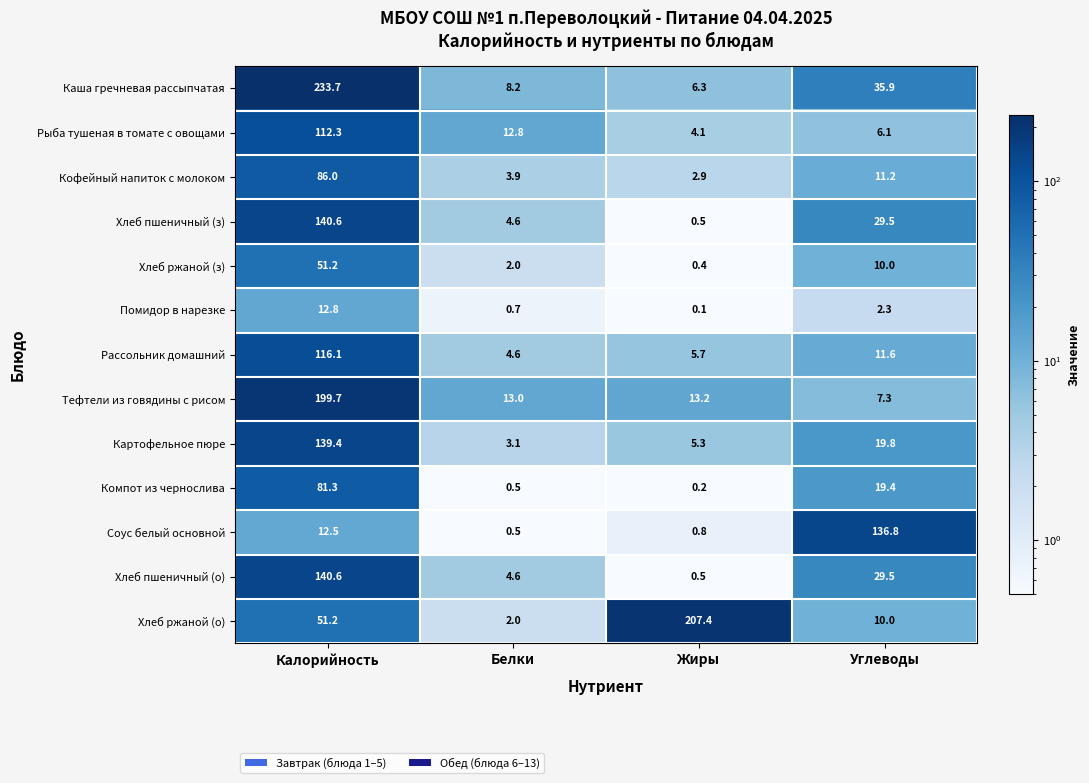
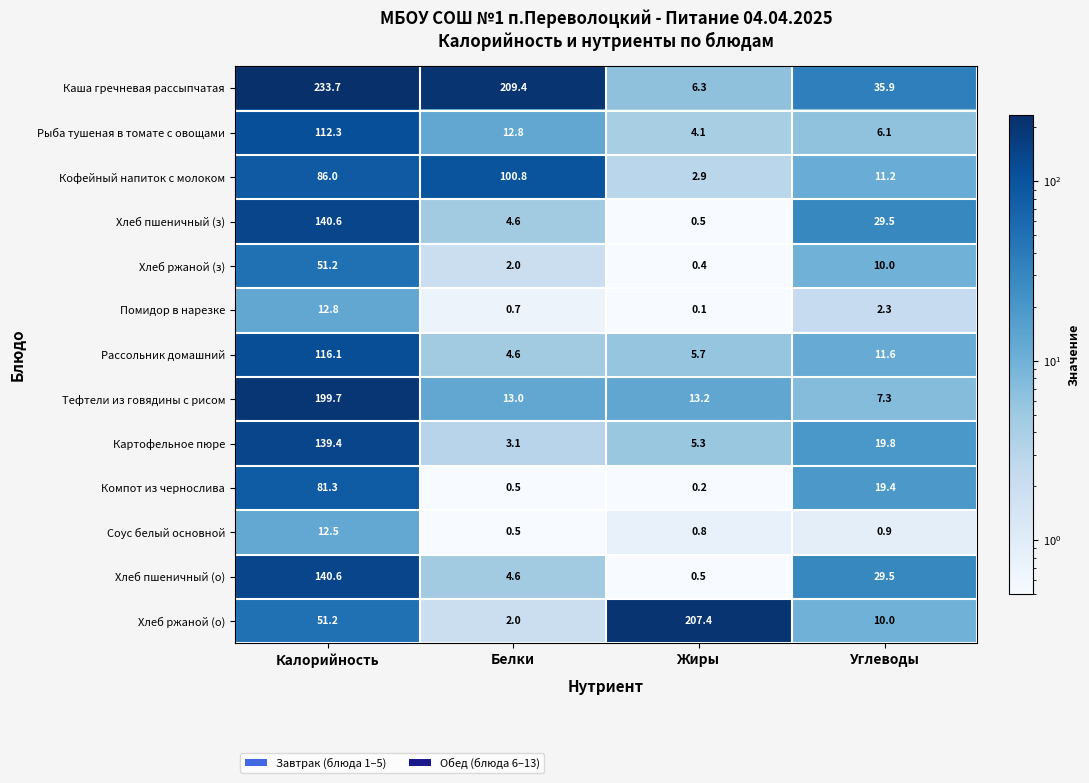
  {
    "Каша гречневая рассыпчатая": {
      "Калорийность": 233.7,
-     "Белки": 8.2,
+     "Белки": 209.4,
      "Жиры": 6.3,
      "Углеводы": 35.9
    },
    "Рыба тушеная в томате с овощами": {
      "Калорийность": 112.3,
      "Белки": 12.8,
      "Жиры": 4.1,
      "Углеводы": 6.1
    },
    "Кофейный напиток с молоком": {
      "Калорийность": 86.0,
-     "Белки": 3.9,
+     "Белки": 100.8,
      "Жиры": 2.9,
      "Углеводы": 11.2
    },
    "Хлеб пшеничный (з)": {
      "Калорийность": 140.6,
      "Белки": 4.6,
      "Жиры": 0.5,
      "Углеводы": 29.5
    },
    "Хлеб ржаной (з)": {
      "Калорийность": 51.2,
      "Белки": 2.0,
      "Жиры": 0.4,
      "Углеводы": 10.0
    },
    "Помидор в нарезке": {
      "Калорийность": 12.8,
      "Белки": 0.7,
      "Жиры": 0.1,
      "Углеводы": 2.3
    },
    "Рассольник домашний": {
      "Калорийность": 116.1,
      "Белки": 4.6,
      "Жиры": 5.7,
      "Углеводы": 11.6
    },
    "Тефтели из говядины с рисом": {
      "Калорийность": 199.7,
      "Белки": 13.0,
      "Жиры": 13.2,
      "Углеводы": 7.3
    },
    "Картофельное пюре": {
      "Калорийность": 139.4,
      "Белки": 3.1,
      "Жиры": 5.3,
      "Углеводы": 19.8
    },
    "Компот из чернослива": {
      "Калорийность": 81.3,
      "Белки": 0.5,
      "Жиры": 0.2,
      "Углеводы": 19.4
    },
    "Соус белый основной": {
      "Калорийность": 12.5,
      "Белки": 0.5,
      "Жиры": 0.8,
-     "Углеводы": 136.8
+     "Углеводы": 0.9
    },
    "Хлеб пшеничный (о)": {
      "Калорийность": 140.6,
      "Белки": 4.6,
      "Жиры": 0.5,
      "Углеводы": 29.5
    },
    "Хлеб ржаной (о)": {
      "Калорийность": 51.2,
      "Белки": 2.0,
      "Жиры": 207.4,
      "Углеводы": 10.0
    }
  }
